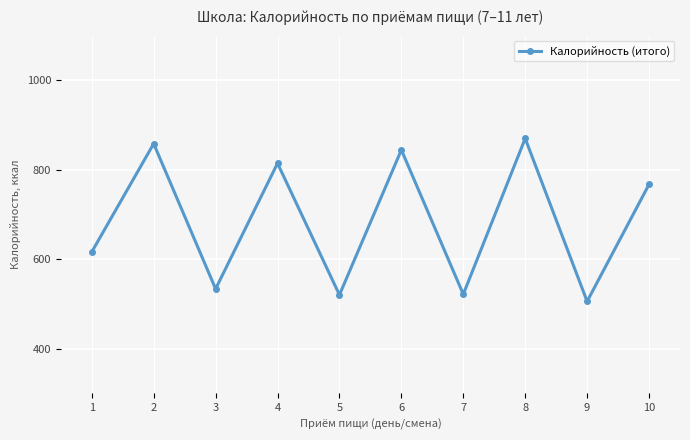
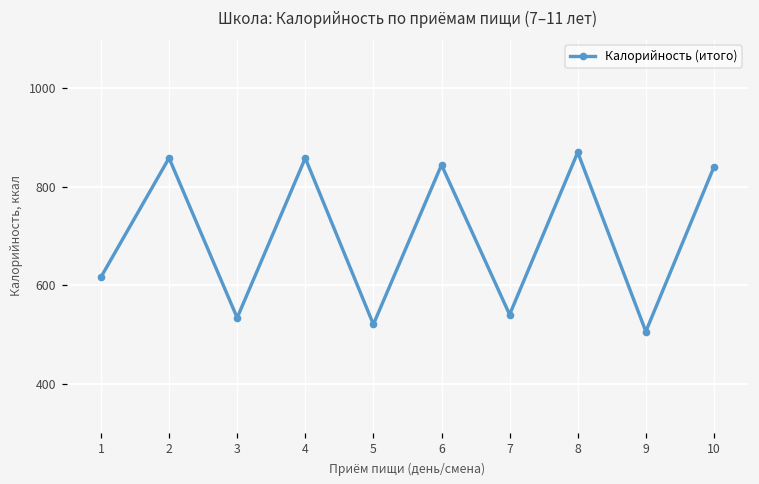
  {
    "1": 620,
    "2": 860,
    "3": 530,
-   "4": 810,
+   "4": 860,
    "5": 520,
    "6": 840,
-   "7": 520,
+   "7": 540,
    "8": 870,
    "9": 510,
-   "10": 770
+   "10": 840
  }
